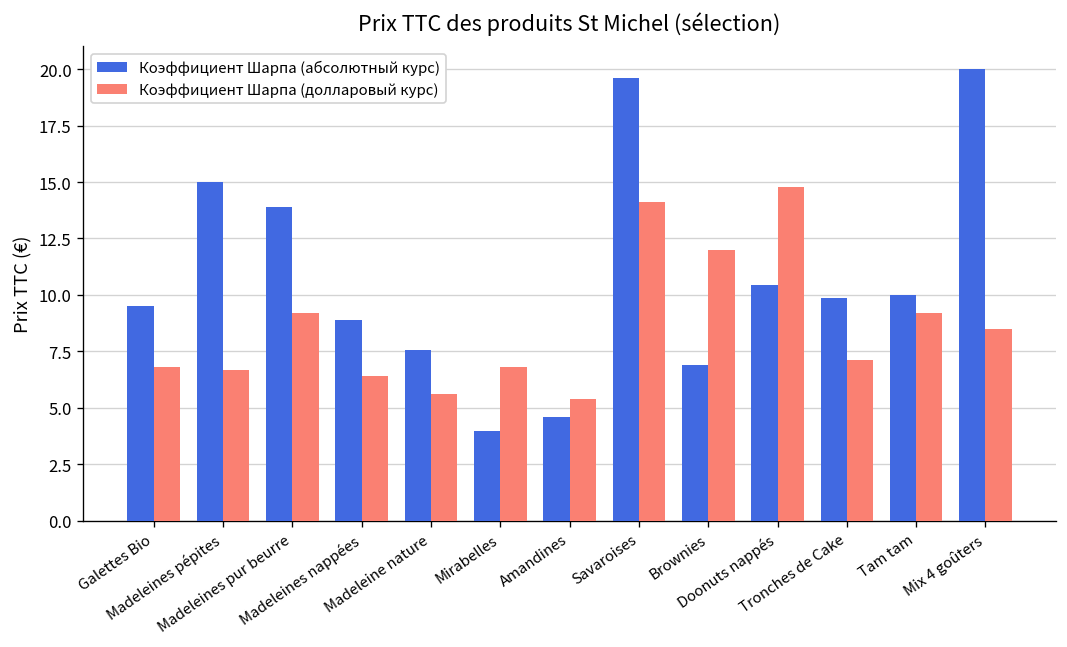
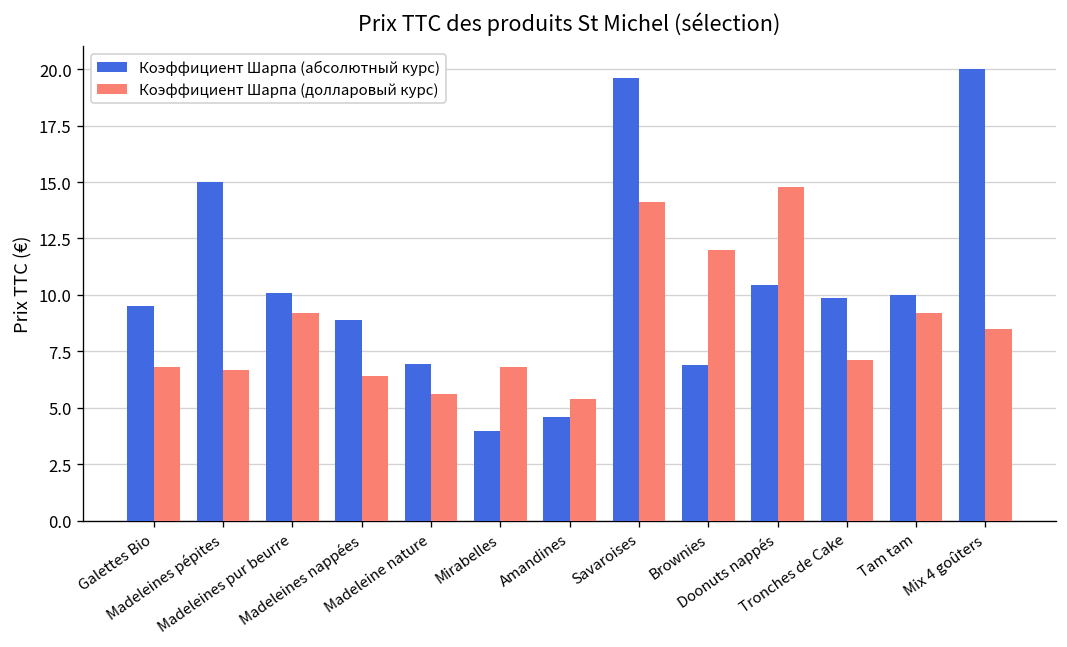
  {
    "Коэффициент Шарпа (абсолютный курс)": {
      "Galettes Bio": 9.5,
      "Madeleines pépites": 15.0,
-     "Madeleines pur beurre": 13.9,
+     "Madeleines pur beurre": 10.1,
      "Madeleines nappées": 8.9,
-     "Madeleine nature": 7.6,
+     "Madeleine nature": 7.0,
      "Mirabelles": 4.0,
      "Amandines": 4.6,
      "Savaroises": 19.6,
      "Brownies": 6.9,
      "Doonuts nappés": 10.5,
      "Tronches de Cake": 9.9,
      "Tam tam": 10.0,
      "Mix 4 goûters": 20.0
    },
    "Коэффициент Шарпа (долларовый курс)": {
      "Galettes Bio": 6.8,
      "Madeleines pépites": 6.7,
      "Madeleines pur beurre": 9.2,
      "Madeleines nappées": 6.4,
      "Madeleine nature": 5.6,
      "Mirabelles": 6.8,
      "Amandines": 5.4,
      "Savaroises": 14.1,
      "Brownies": 12.0,
      "Doonuts nappés": 14.8,
      "Tronches de Cake": 7.1,
      "Tam tam": 9.2,
      "Mix 4 goûters": 8.5
    }
  }
